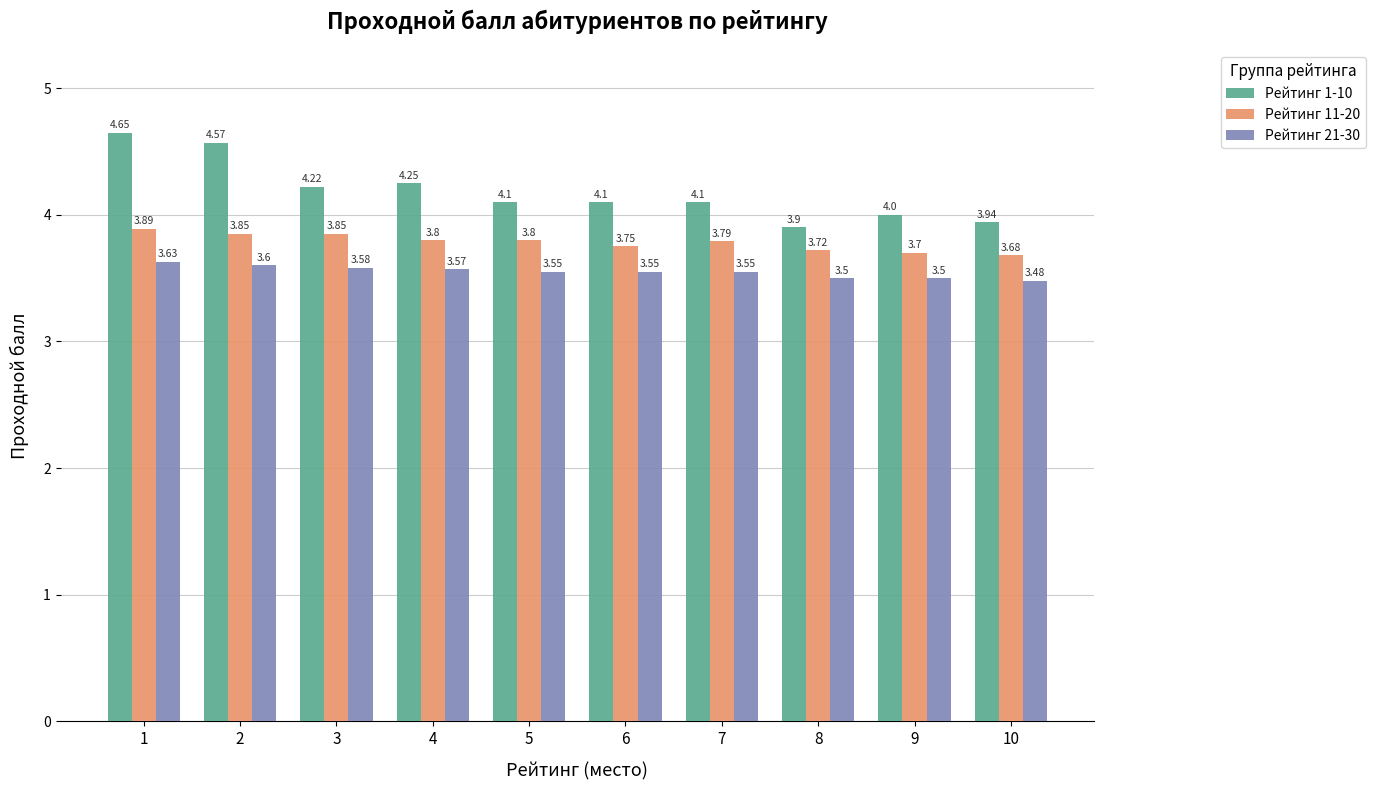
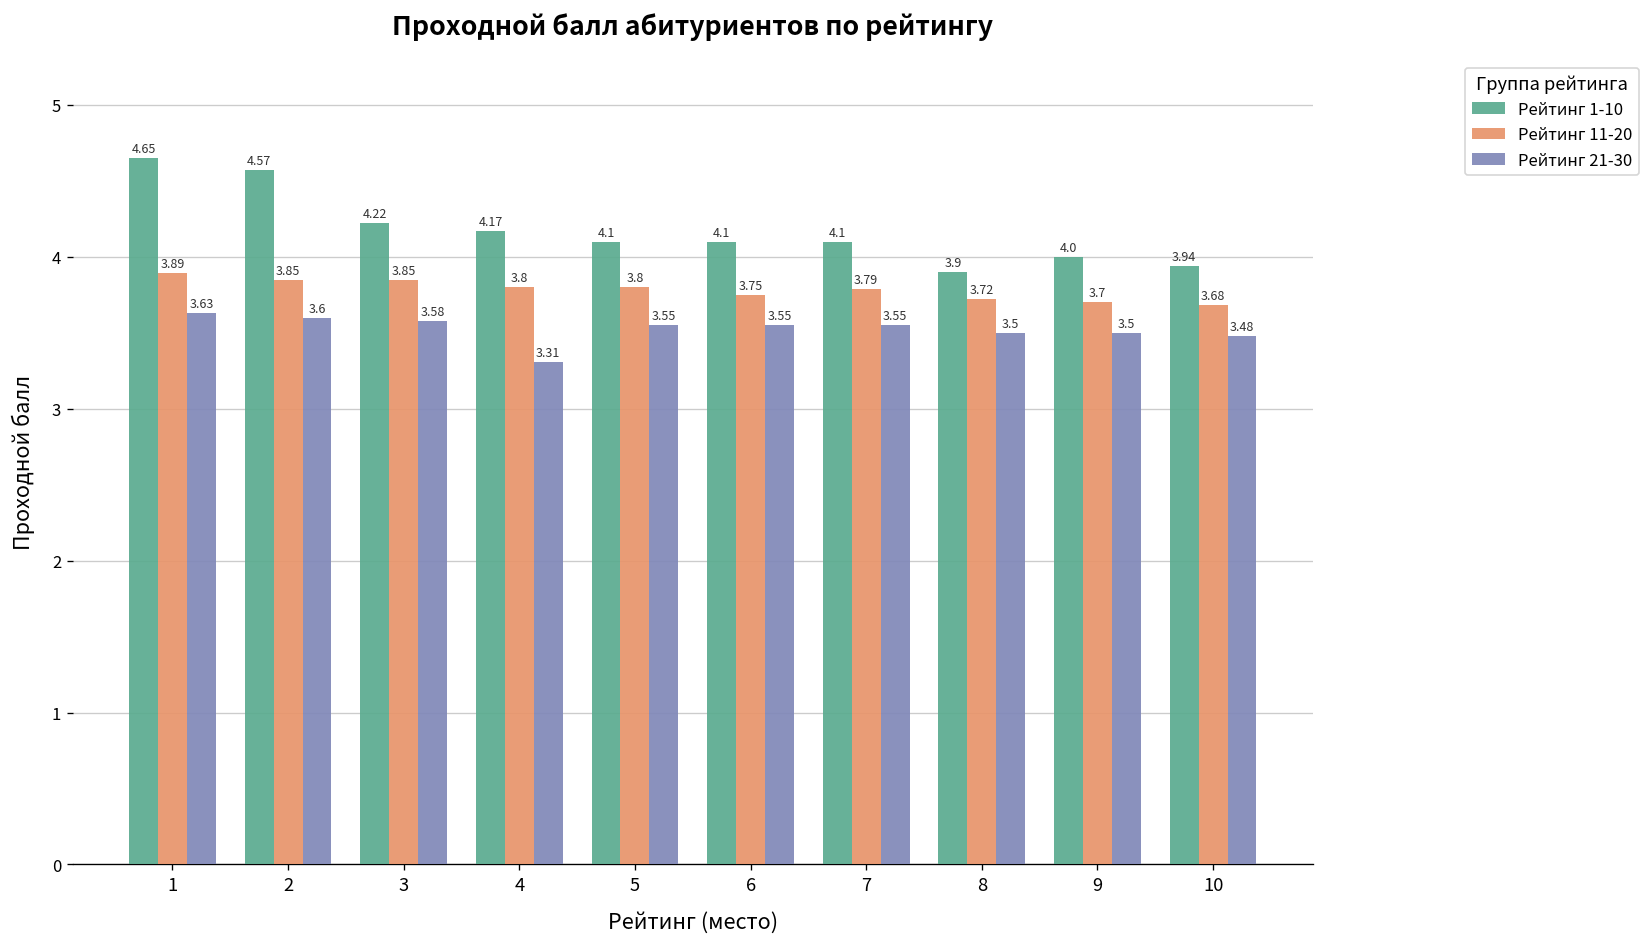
  {
    "Рейтинг 1-10": {
      "1": 4.65,
      "2": 4.57,
      "3": 4.22,
-     "4": 4.25,
+     "4": 4.17,
      "5": 4.1,
      "6": 4.1,
      "7": 4.1,
      "8": 3.9,
      "9": 4.0,
      "10": 3.94
    },
    "Рейтинг 11-20": {
      "1": 3.89,
      "2": 3.85,
      "3": 3.85,
      "4": 3.8,
      "5": 3.8,
      "6": 3.75,
      "7": 3.79,
      "8": 3.72,
      "9": 3.7,
      "10": 3.68
    },
    "Рейтинг 21-30": {
      "1": 3.63,
      "2": 3.6,
      "3": 3.58,
-     "4": 3.57,
+     "4": 3.31,
      "5": 3.55,
      "6": 3.55,
      "7": 3.55,
      "8": 3.5,
      "9": 3.5,
      "10": 3.48
    }
  }
